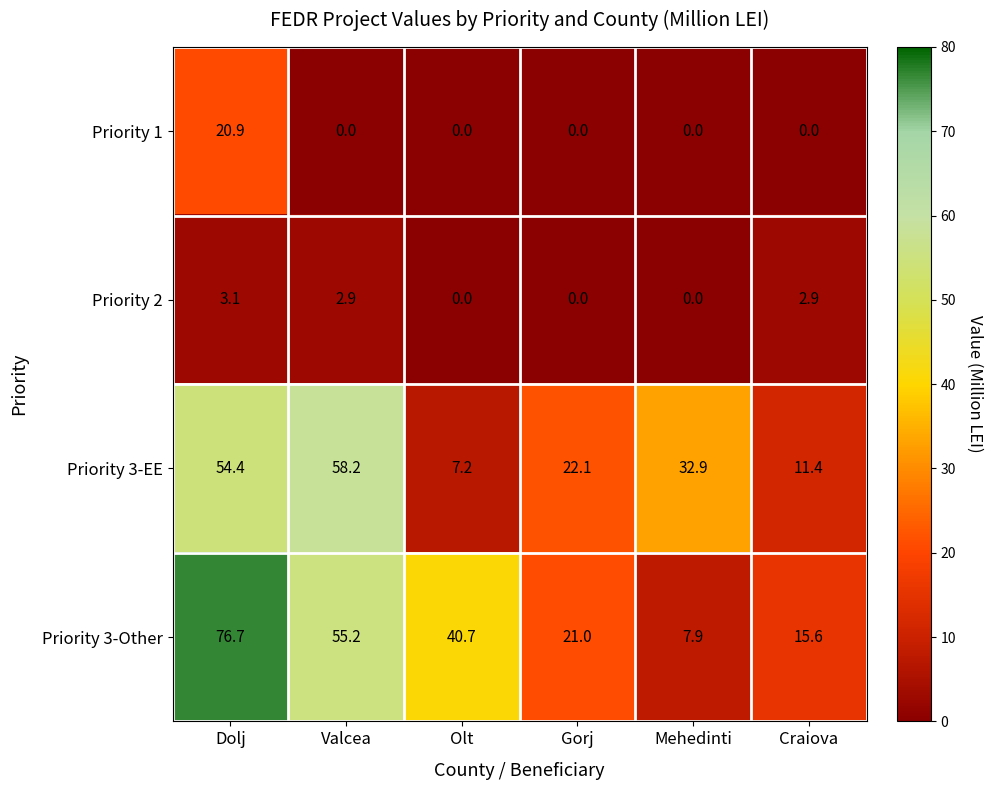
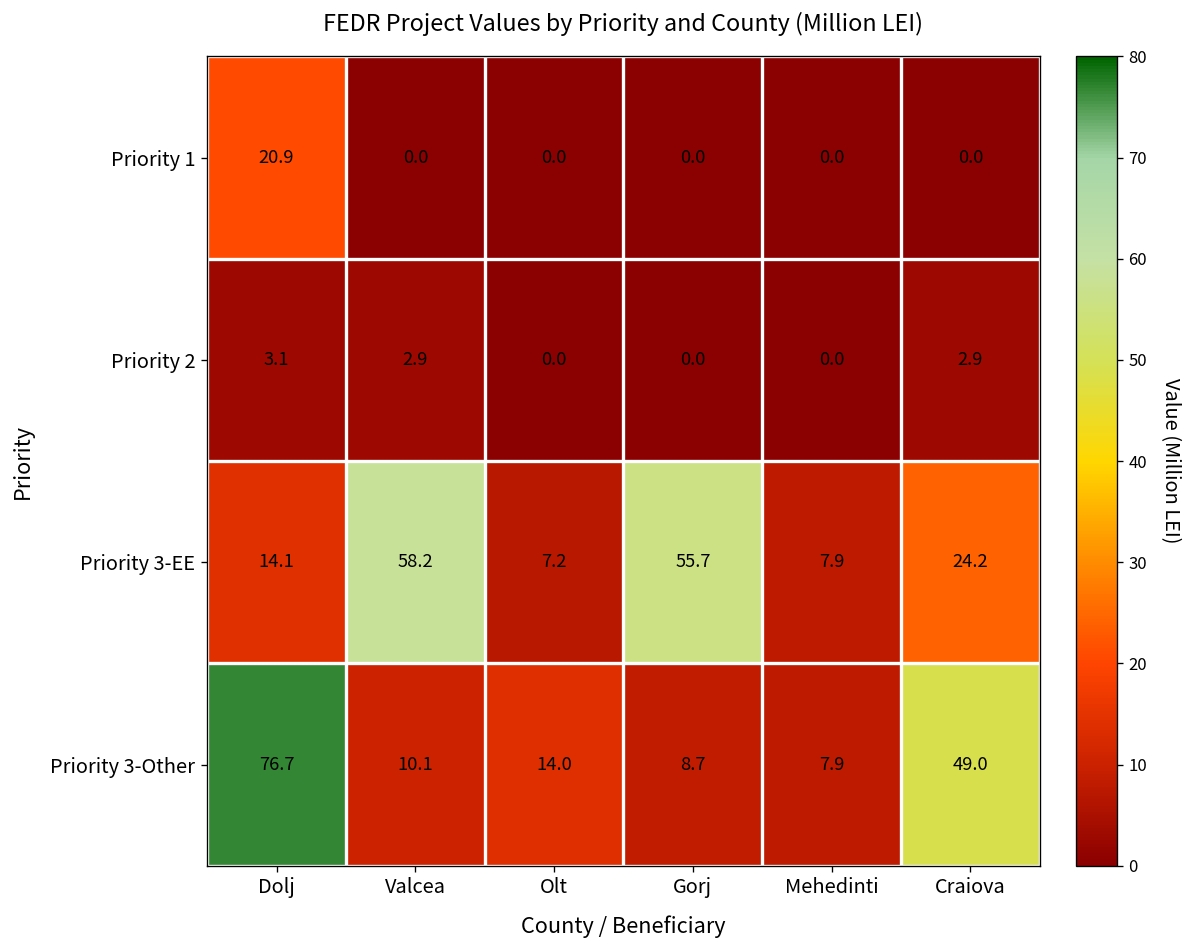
  {
    "Priority 1": {
      "Dolj": 20.9,
      "Valcea": 0.0,
      "Olt": 0.0,
      "Gorj": 0.0,
      "Mehedinti": 0.0,
      "Craiova": 0.0
    },
    "Priority 2": {
      "Dolj": 3.1,
      "Valcea": 2.9,
      "Olt": 0.0,
      "Gorj": 0.0,
      "Mehedinti": 0.0,
      "Craiova": 2.9
    },
    "Priority 3-EE": {
-     "Dolj": 54.4,
+     "Dolj": 14.1,
      "Valcea": 58.2,
      "Olt": 7.2,
-     "Gorj": 22.1,
-     "Mehedinti": 32.9,
-     "Craiova": 11.4
+     "Gorj": 55.7,
+     "Mehedinti": 7.9,
+     "Craiova": 24.2
    },
    "Priority 3-Other": {
      "Dolj": 76.7,
-     "Valcea": 55.2,
-     "Olt": 40.7,
-     "Gorj": 21.0,
+     "Valcea": 10.1,
+     "Olt": 14.0,
+     "Gorj": 8.7,
      "Mehedinti": 7.9,
-     "Craiova": 15.6
+     "Craiova": 49.0
    }
  }
